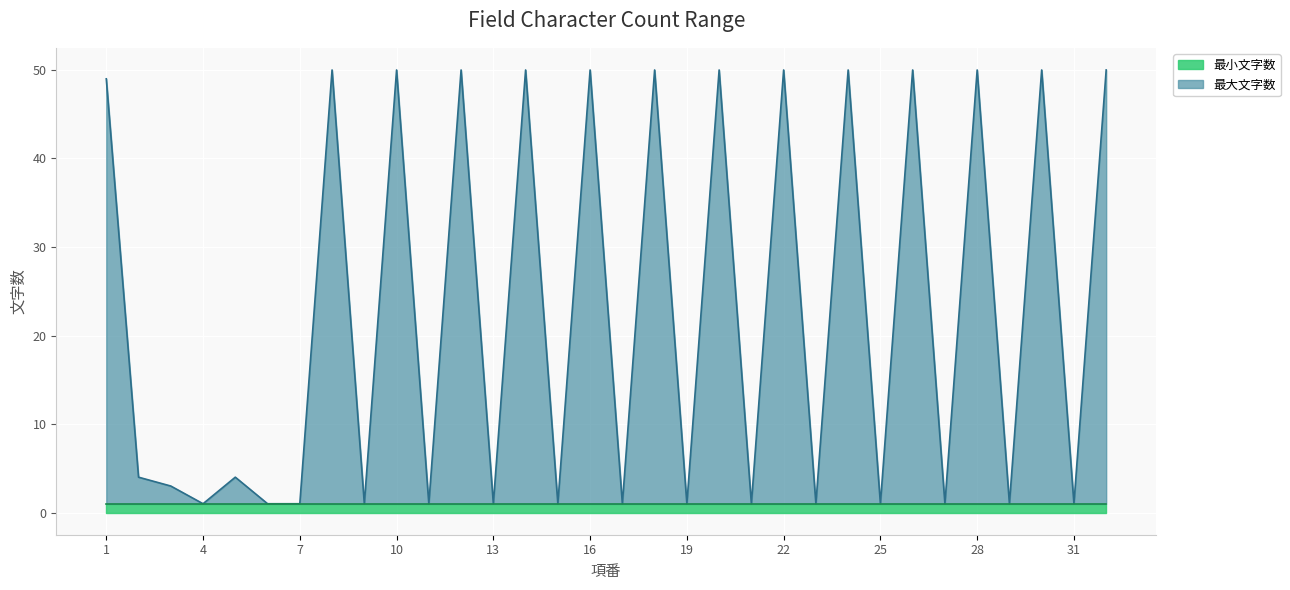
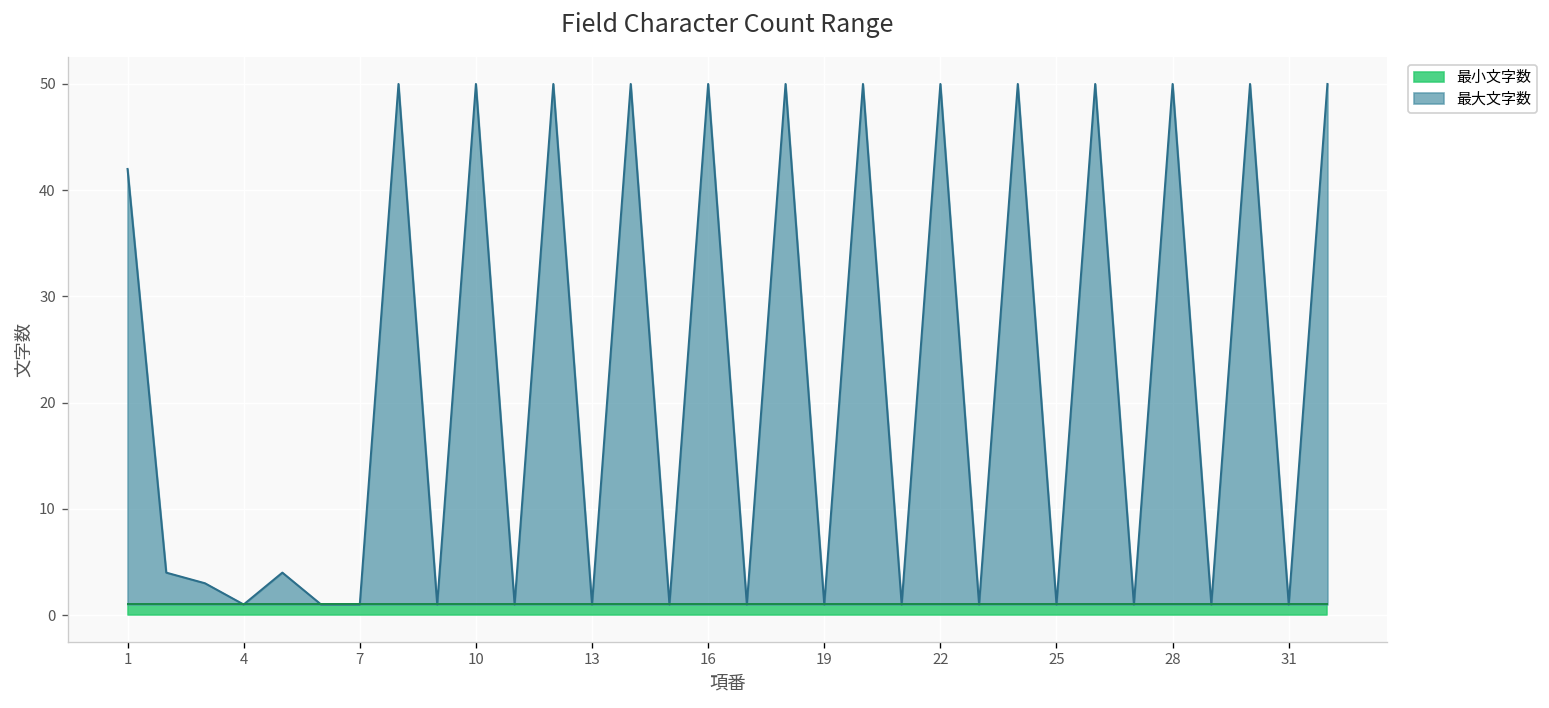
  {
    "最大文字数": {
-     "1": 49,
+     "1": 42,
      "10": 50,
      "16": 50,
      "22": 50,
      "28": 50
    },
    "最小文字数": {
      "1": 1,
      "10": 1,
      "16": 1,
      "22": 1,
      "28": 1
    }
  }
